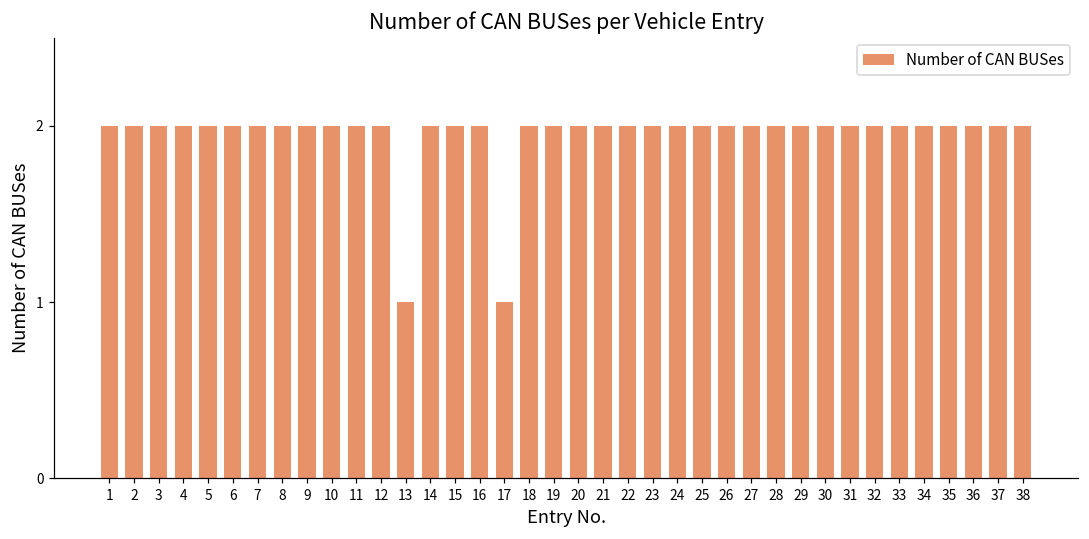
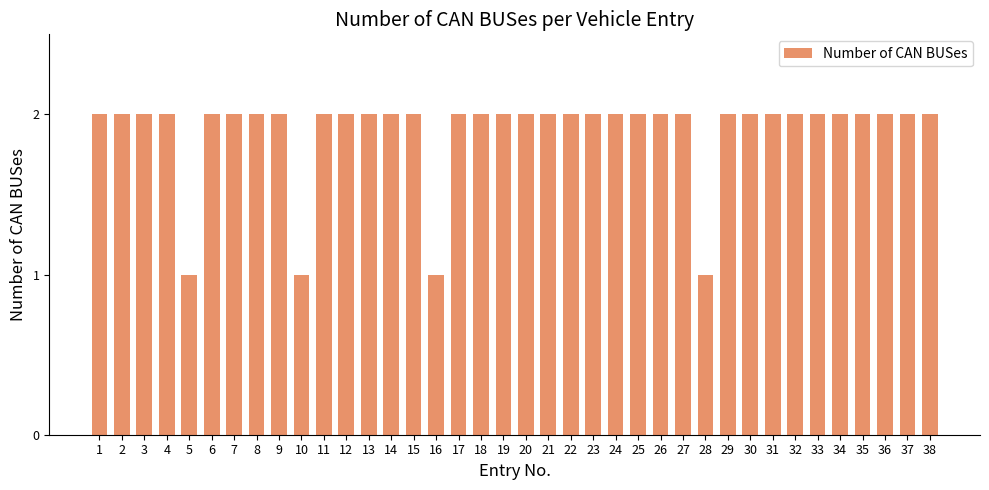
  {
    "1": 2,
    "2": 2,
    "3": 2,
    "4": 2,
-   "5": 2,
+   "5": 1,
    "6": 2,
    "7": 2,
    "8": 2,
    "9": 2,
-   "10": 2,
+   "10": 1,
    "11": 2,
    "12": 2,
-   "13": 1,
+   "13": 2,
    "14": 2,
    "15": 2,
-   "16": 2,
-   "17": 1,
+   "16": 1,
+   "17": 2,
    "18": 2,
    "19": 2,
    "20": 2,
    "21": 2,
    "22": 2,
    "23": 2,
    "24": 2,
    "25": 2,
    "26": 2,
    "27": 2,
-   "28": 2,
+   "28": 1,
    "29": 2,
    "30": 2,
    "31": 2,
    "32": 2,
    "33": 2,
    "34": 2,
    "35": 2,
    "36": 2,
    "37": 2,
    "38": 2
  }
